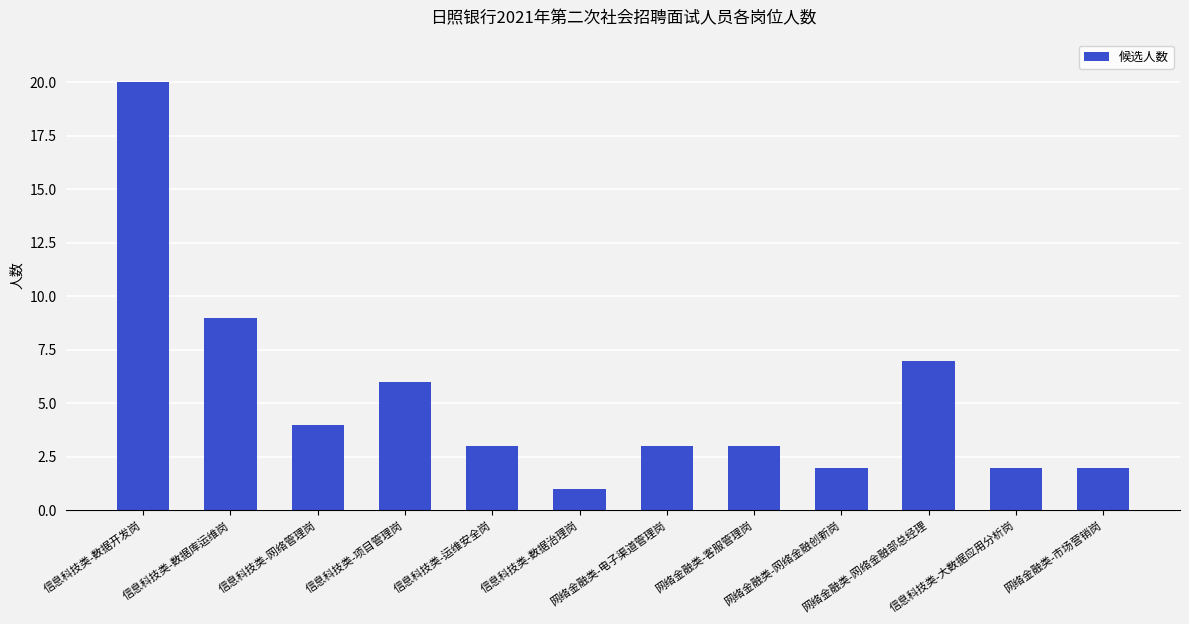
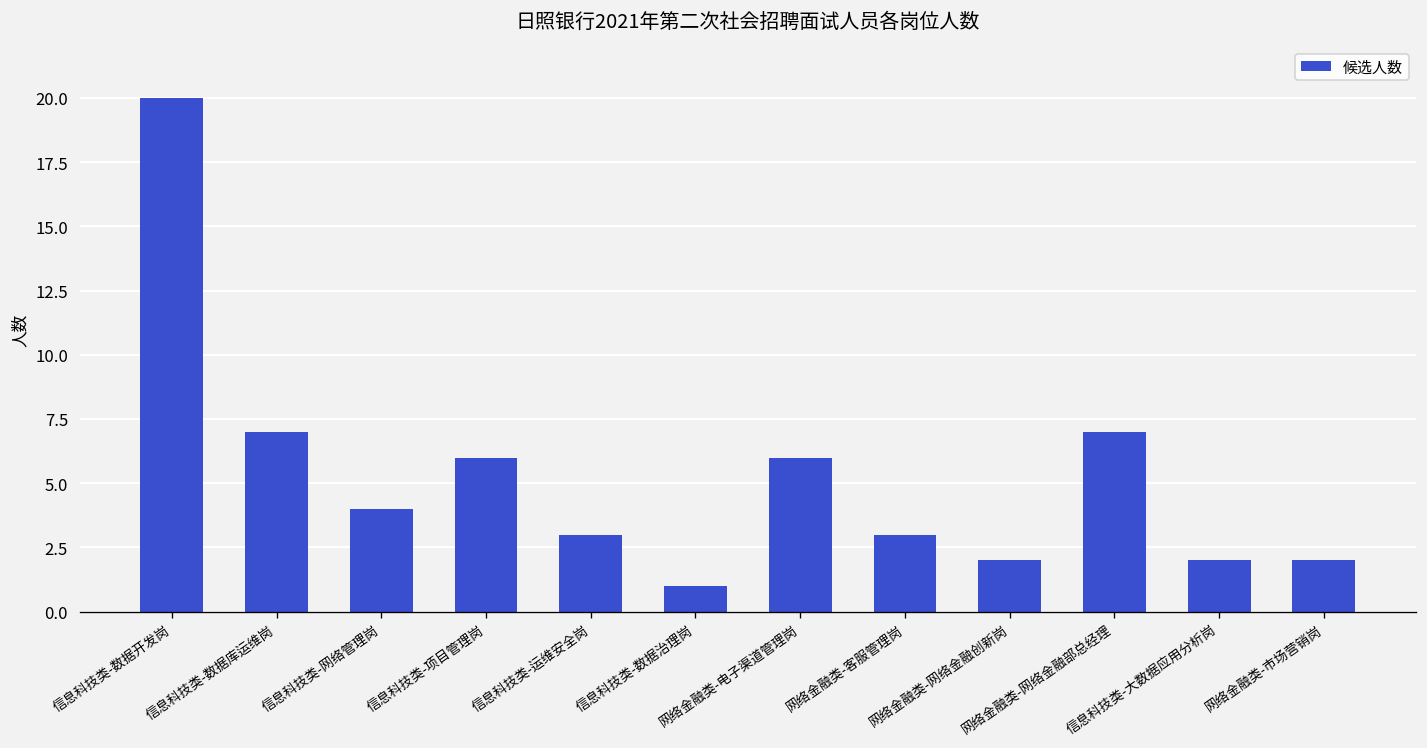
  {
    "信息科技类-数据开发岗": 20,
-   "信息科技类-数据库运维岗": 9,
+   "信息科技类-数据库运维岗": 7,
    "信息科技类-网络管理岗": 4,
    "信息科技类-项目管理岗": 6,
    "信息科技类-运维安全岗": 3,
    "信息科技类-数据治理岗": 1,
-   "网络金融类-电子渠道管理岗": 3,
+   "网络金融类-电子渠道管理岗": 6,
    "网络金融类-客服管理岗": 3,
    "网络金融类-网络金融创新岗": 2,
    "网络金融类-网络金融部总经理": 7,
    "信息科技类-大数据应用分析岗": 2,
    "网络金融类-市场营销岗": 2
  }
